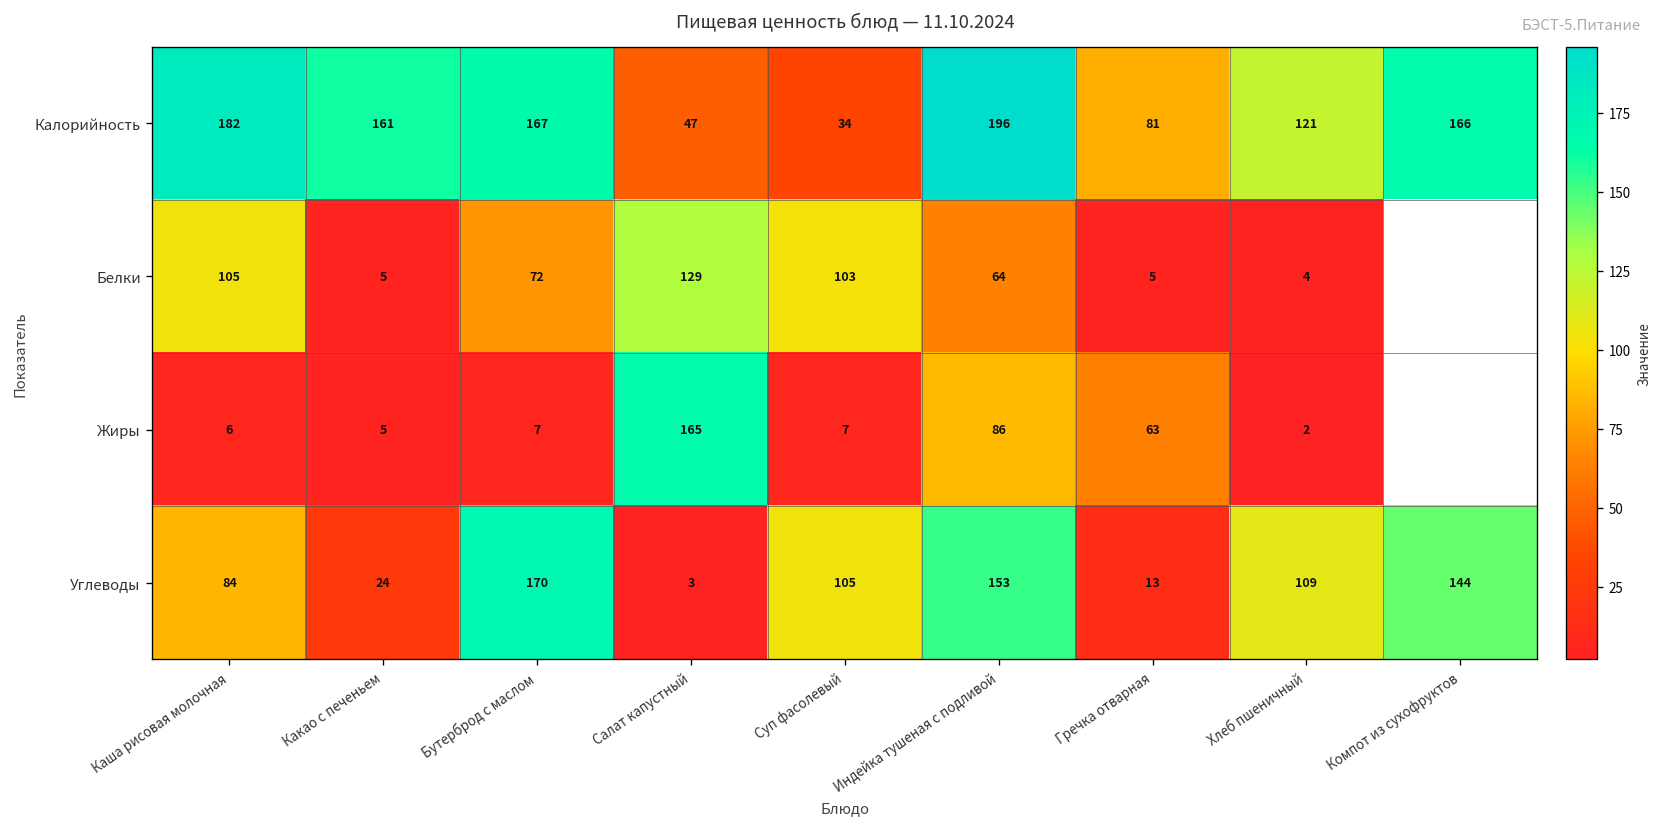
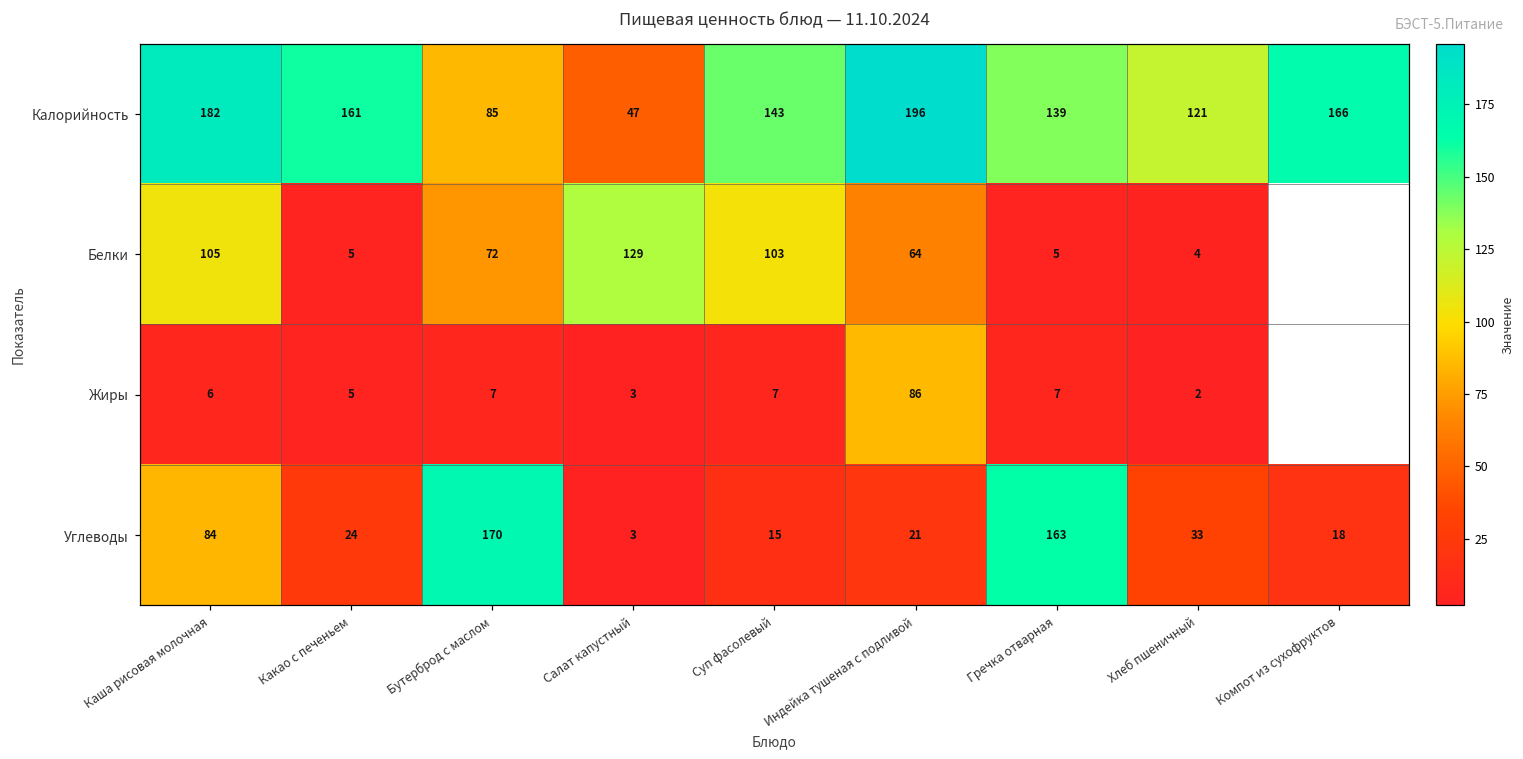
  {
    "Калорийность": {
      "Каша рисовая молочная": 182,
      "Какао с печеньем": 161,
-     "Бутерброд с маслом": 167,
+     "Бутерброд с маслом": 85,
      "Салат капустный": 47,
-     "Суп фасолевый": 34,
+     "Суп фасолевый": 143,
      "Индейка тушеная с подливой": 196,
-     "Гречка отварная": 81,
+     "Гречка отварная": 139,
      "Хлеб пшеничный": 121,
      "Компот из сухофруктов": 166
    },
    "Белки": {
      "Каша рисовая молочная": 105,
      "Какао с печеньем": 5,
      "Бутерброд с маслом": 72,
      "Салат капустный": 129,
      "Суп фасолевый": 103,
      "Индейка тушеная с подливой": 64,
      "Гречка отварная": 5,
      "Хлеб пшеничный": 4
    },
    "Жиры": {
      "Каша рисовая молочная": 6,
      "Какао с печеньем": 5,
      "Бутерброд с маслом": 7,
-     "Салат капустный": 165,
+     "Салат капустный": 3,
      "Суп фасолевый": 7,
      "Индейка тушеная с подливой": 86,
-     "Гречка отварная": 63,
+     "Гречка отварная": 7,
      "Хлеб пшеничный": 2
    },
    "Углеводы": {
      "Каша рисовая молочная": 84,
      "Какао с печеньем": 24,
      "Бутерброд с маслом": 170,
      "Салат капустный": 3,
-     "Суп фасолевый": 105,
-     "Индейка тушеная с подливой": 153,
-     "Гречка отварная": 13,
-     "Хлеб пшеничный": 109,
-     "Компот из сухофруктов": 144
+     "Суп фасолевый": 15,
+     "Индейка тушеная с подливой": 21,
+     "Гречка отварная": 163,
+     "Хлеб пшеничный": 33,
+     "Компот из сухофруктов": 18
    }
  }
